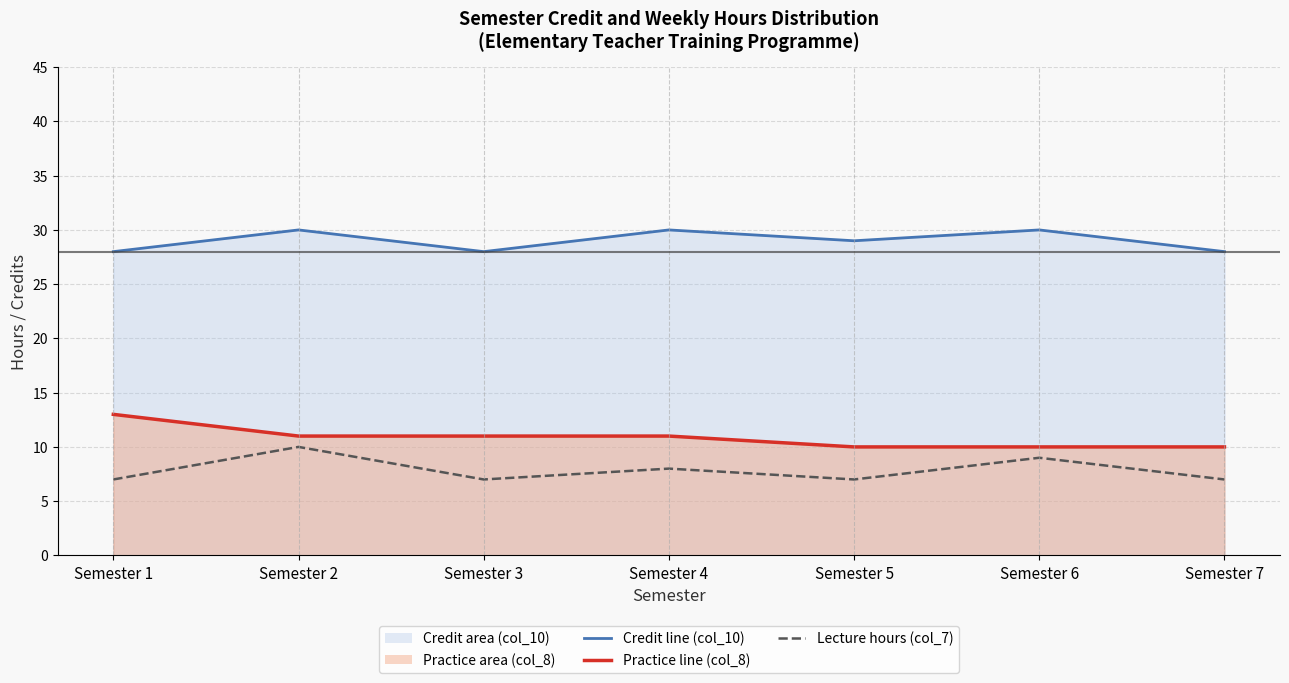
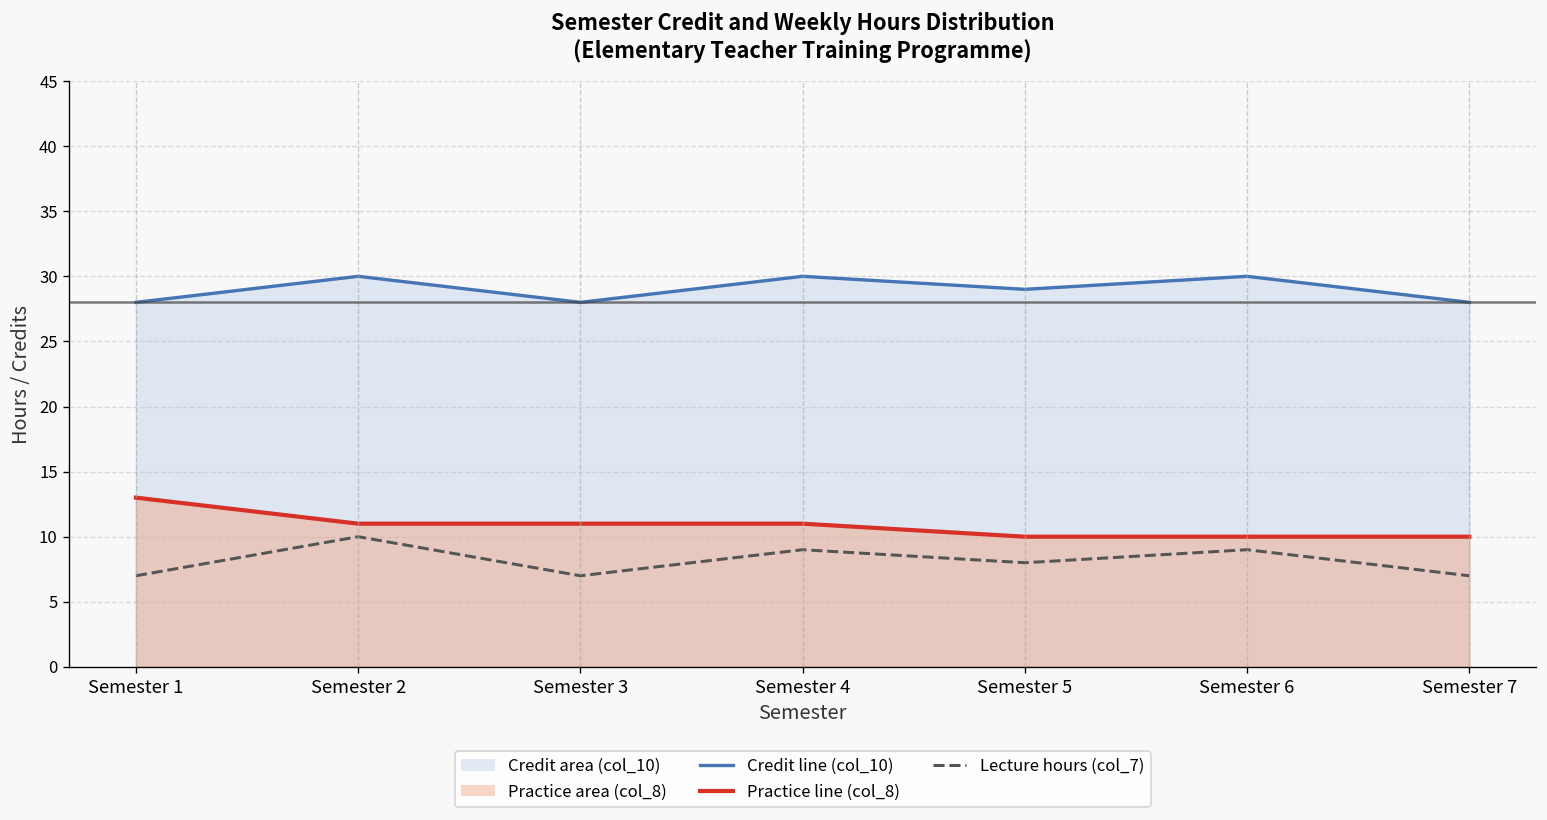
  {
    "Lecture hours (col_7)": {
      "Semester 1": 7,
      "Semester 2": 10,
      "Semester 3": 7,
-     "Semester 4": 8,
-     "Semester 5": 7,
+     "Semester 4": 9,
+     "Semester 5": 8,
      "Semester 6": 9,
      "Semester 7": 7
    }
  }
